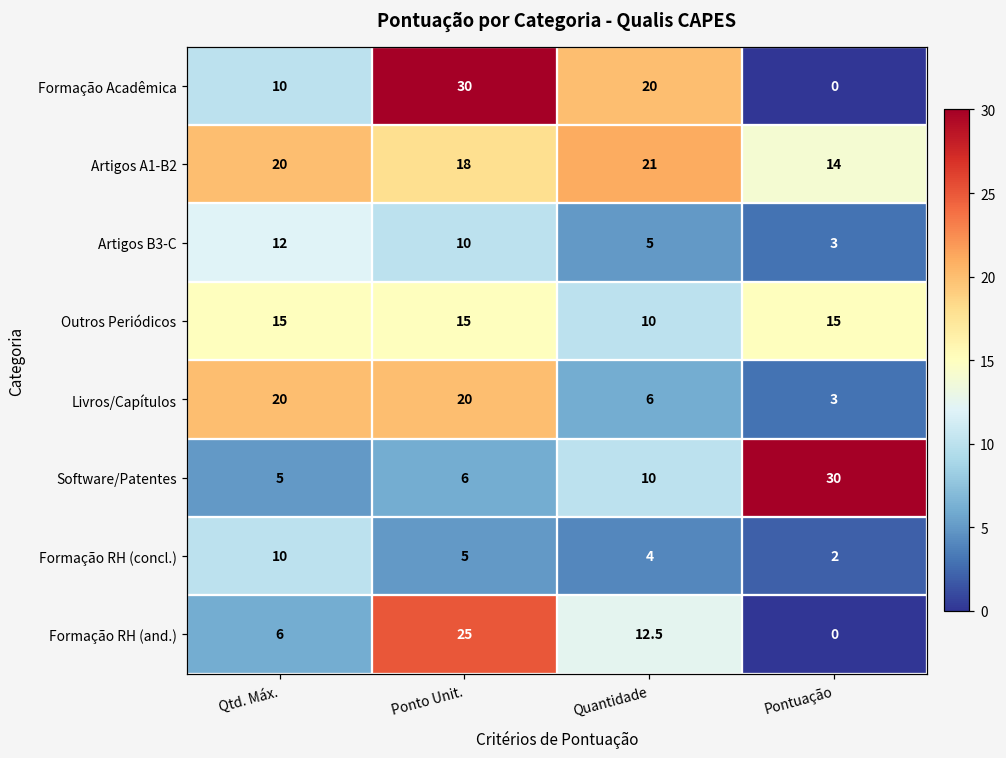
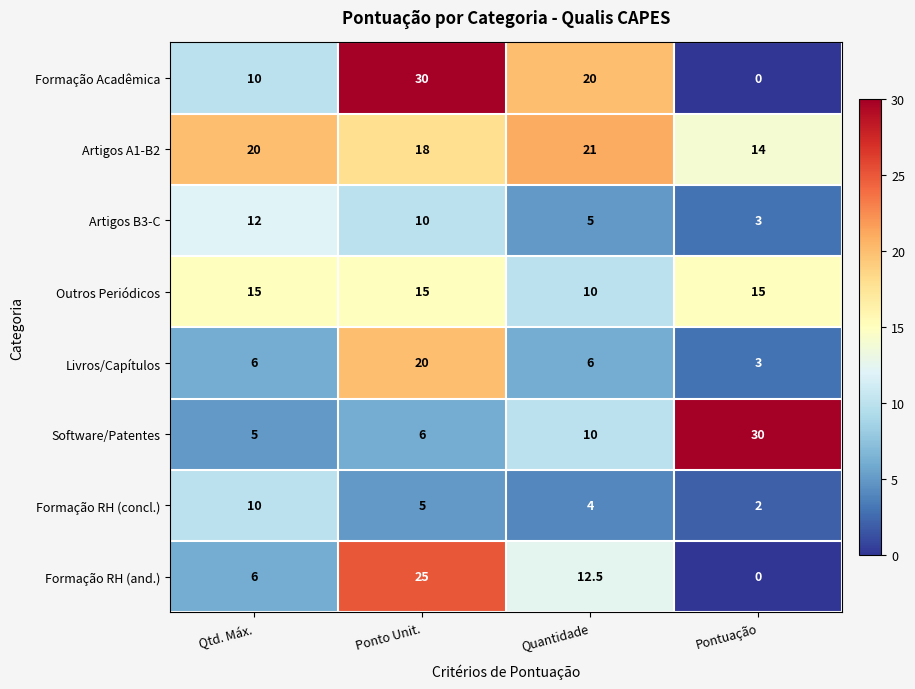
  {
    "Formação Acadêmica": {
      "Qtd. Máx.": 10,
      "Ponto Unit.": 30,
      "Quantidade": 20,
      "Pontuação": 0
    },
    "Artigos A1-B2": {
      "Qtd. Máx.": 20,
      "Ponto Unit.": 18,
      "Quantidade": 21,
      "Pontuação": 14
    },
    "Artigos B3-C": {
      "Qtd. Máx.": 12,
      "Ponto Unit.": 10,
      "Quantidade": 5,
      "Pontuação": 3
    },
    "Outros Periódicos": {
      "Qtd. Máx.": 15,
      "Ponto Unit.": 15,
      "Quantidade": 10,
      "Pontuação": 15
    },
    "Livros/Capítulos": {
-     "Qtd. Máx.": 20,
+     "Qtd. Máx.": 6,
      "Ponto Unit.": 20,
      "Quantidade": 6,
      "Pontuação": 3
    },
    "Software/Patentes": {
      "Qtd. Máx.": 5,
      "Ponto Unit.": 6,
      "Quantidade": 10,
      "Pontuação": 30
    },
    "Formação RH (concl.)": {
      "Qtd. Máx.": 10,
      "Ponto Unit.": 5,
      "Quantidade": 4,
      "Pontuação": 2
    },
    "Formação RH (and.)": {
      "Qtd. Máx.": 6,
      "Ponto Unit.": 25,
      "Quantidade": 12.5,
      "Pontuação": 0
    }
  }
